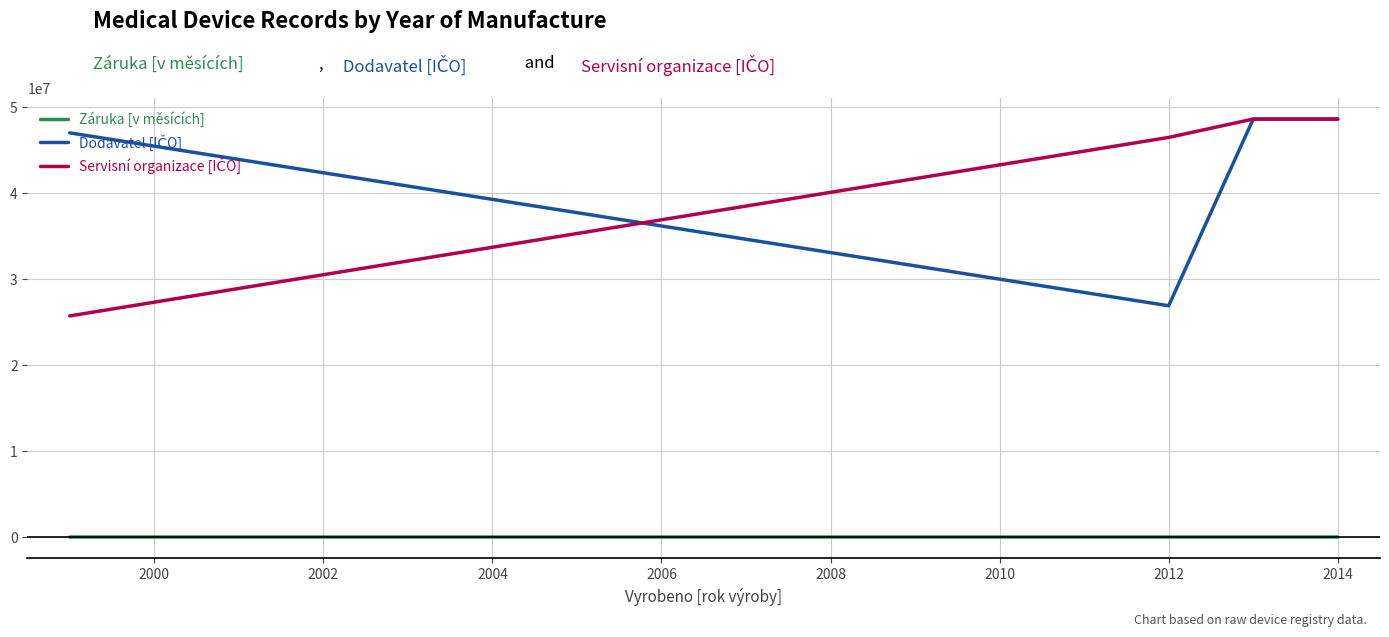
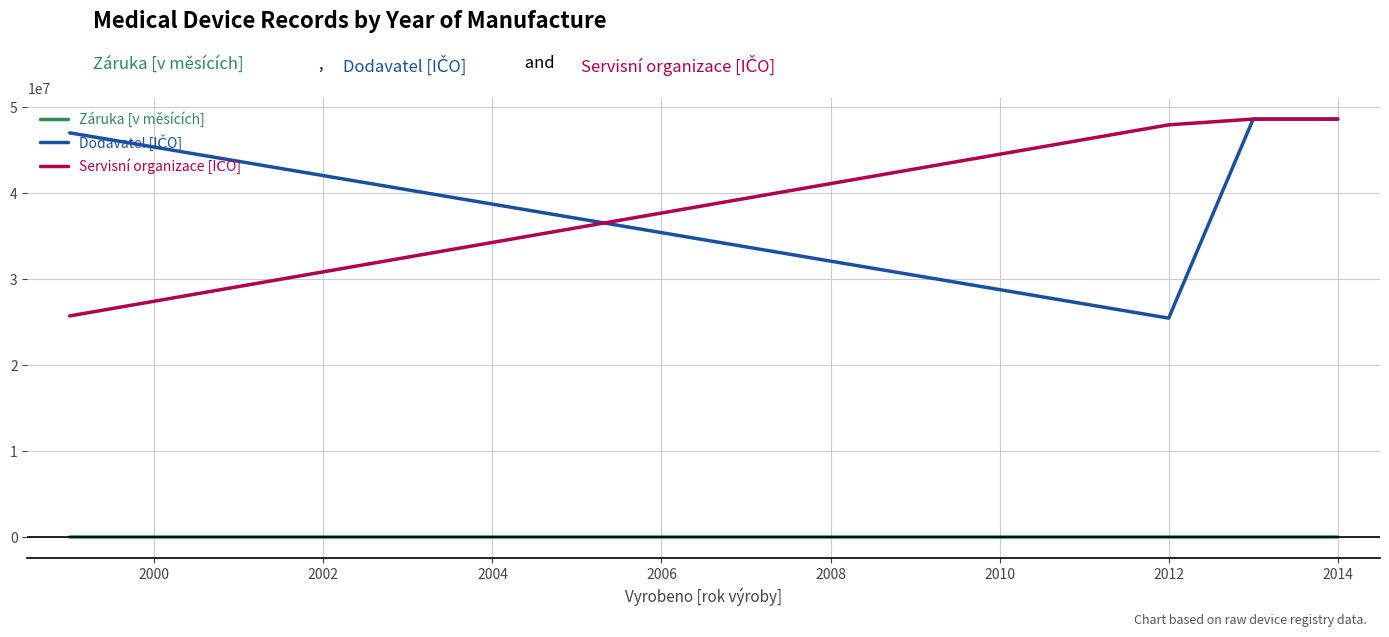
  {
    "Záruka [v měsících]": {
      "2012": 0,
      "2014": 0
    },
    "Dodavatel [IČO]": {
-     "2012": 27000000
+     "2012": 25000000
    },
    "Servisní organizace [IČO]": {
-     "2012": 46000000
+     "2012": 48000000
    }
  }
